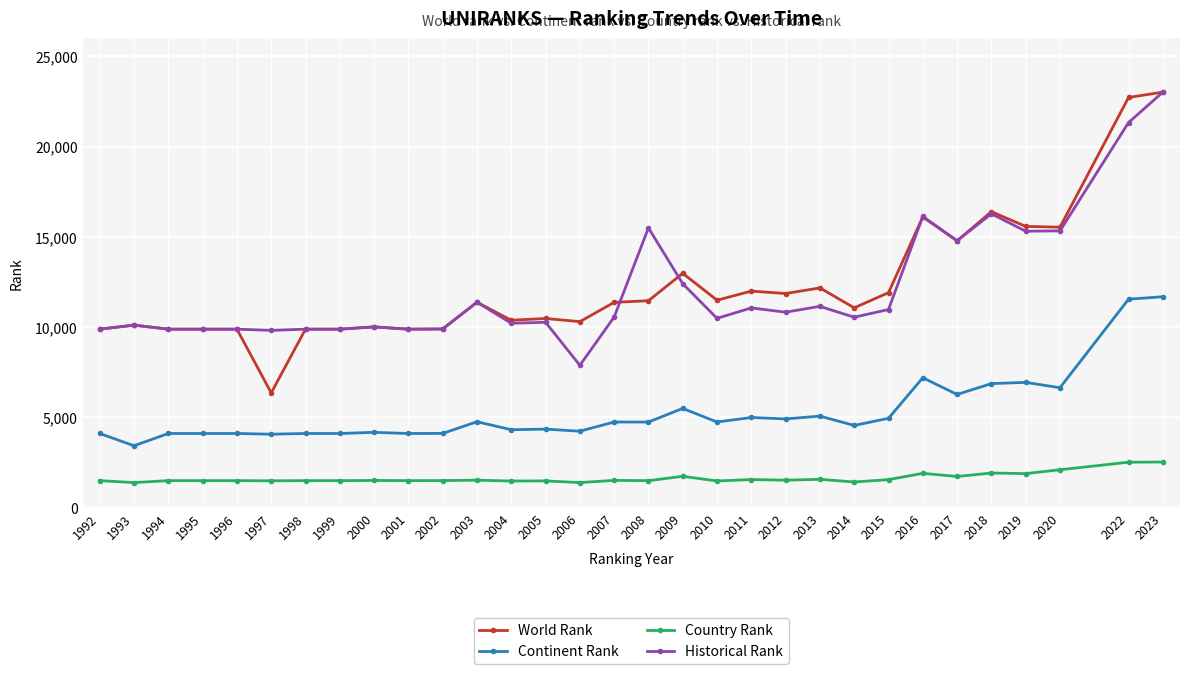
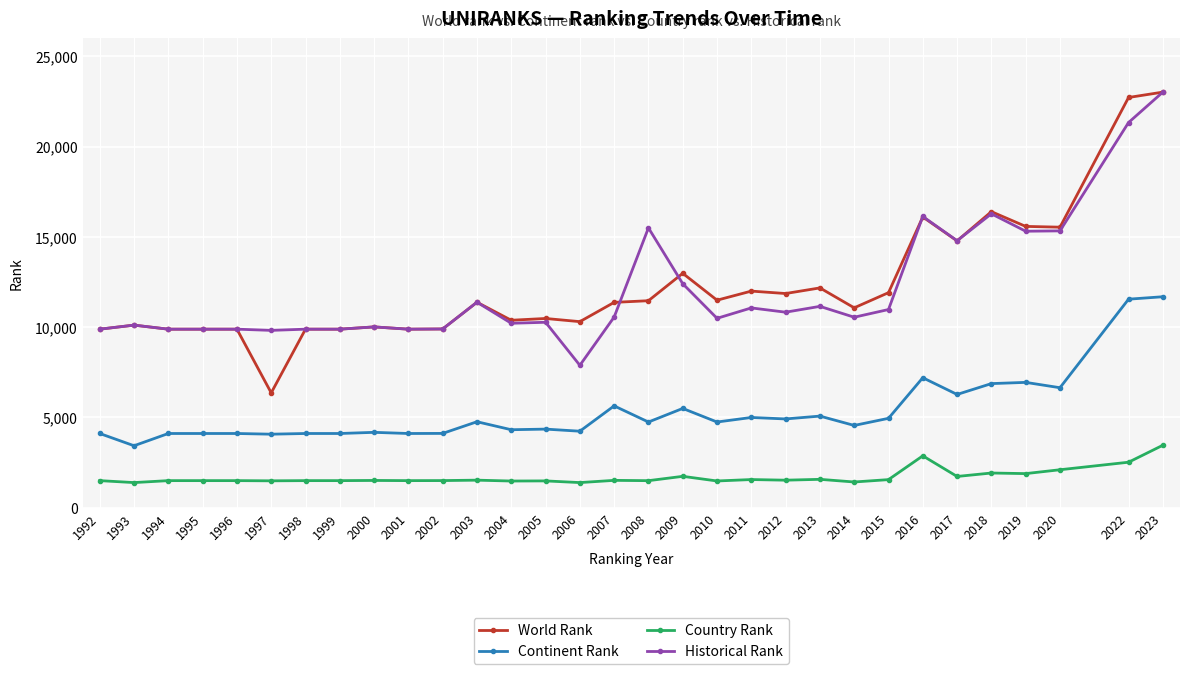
  {
    "World Rank": {
      "1997": "6,400",
      "2004": "10,400",
      "2005": "10,500",
      "2006": "10,300",
      "2007": "11,400",
      "2008": "11,500",
      "2009": "13,000",
      "2010": "11,500",
      "2011": "12,000",
      "2012": "11,900",
      "2013": "12,200",
      "2014": "11,100",
      "2015": "11,900",
      "2019": "15,600",
      "2020": "15,500",
      "2022": "22,700"
    },
    "Continent Rank": {
      "1992": "4,100",
      "1993": "3,400",
      "1994": "4,100",
      "1995": "4,100",
      "1996": "4,100",
      "1997": "4,100",
      "1998": "4,100",
      "1999": "4,100",
      "2000": "4,200",
      "2001": "4,100",
      "2002": "4,100",
      "2003": "4,800",
      "2004": "4,300",
      "2005": "4,400",
      "2006": "4,200",
-     "2007": "4,700",
+     "2007": "5,600",
      "2008": "4,700",
      "2009": "5,500",
      "2010": "4,700",
      "2011": "5,000",
      "2012": "4,900",
      "2013": "5,100",
      "2014": "4,600",
      "2015": "4,900",
      "2016": "7,200",
      "2017": "6,300",
      "2018": "6,900",
      "2019": "6,900",
      "2020": "6,600",
      "2022": "11,500",
      "2023": "11,700"
    },
    "Country Rank": {
      "1992": "1,500",
      "1993": "1,400",
      "1994": "1,500",
      "1995": "1,500",
      "1996": "1,500",
      "1997": "1,500",
      "1998": "1,500",
      "1999": "1,500",
      "2000": "1,500",
      "2001": "1,500",
      "2002": "1,500",
      "2003": "1,500",
      "2004": "1,500",
      "2005": "1,500",
      "2006": "1,400",
      "2007": "1,500",
      "2008": "1,500",
      "2009": "1,700",
      "2010": "1,500",
      "2011": "1,600",
      "2012": "1,500",
      "2013": "1,600",
      "2014": "1,400",
      "2015": "1,600",
-     "2016": "1,900",
+     "2016": "2,900",
      "2017": "1,700",
      "2018": "1,900",
      "2019": "1,900",
      "2020": "2,100",
      "2022": "2,500",
-     "2023": "2,500"
+     "2023": "3,500"
    },
    "Historical Rank": {
      "1997": "9,800",
      "2004": "10,200",
      "2005": "10,300",
      "2006": "7,900",
      "2007": "10,600",
      "2008": "15,500",
      "2009": "12,400",
      "2010": "10,500",
      "2011": "11,100",
      "2012": "10,800",
      "2013": "11,100",
      "2014": "10,500",
      "2015": "11,000",
      "2019": "15,300",
      "2020": "15,300",
      "2022": "21,300"
    }
  }
